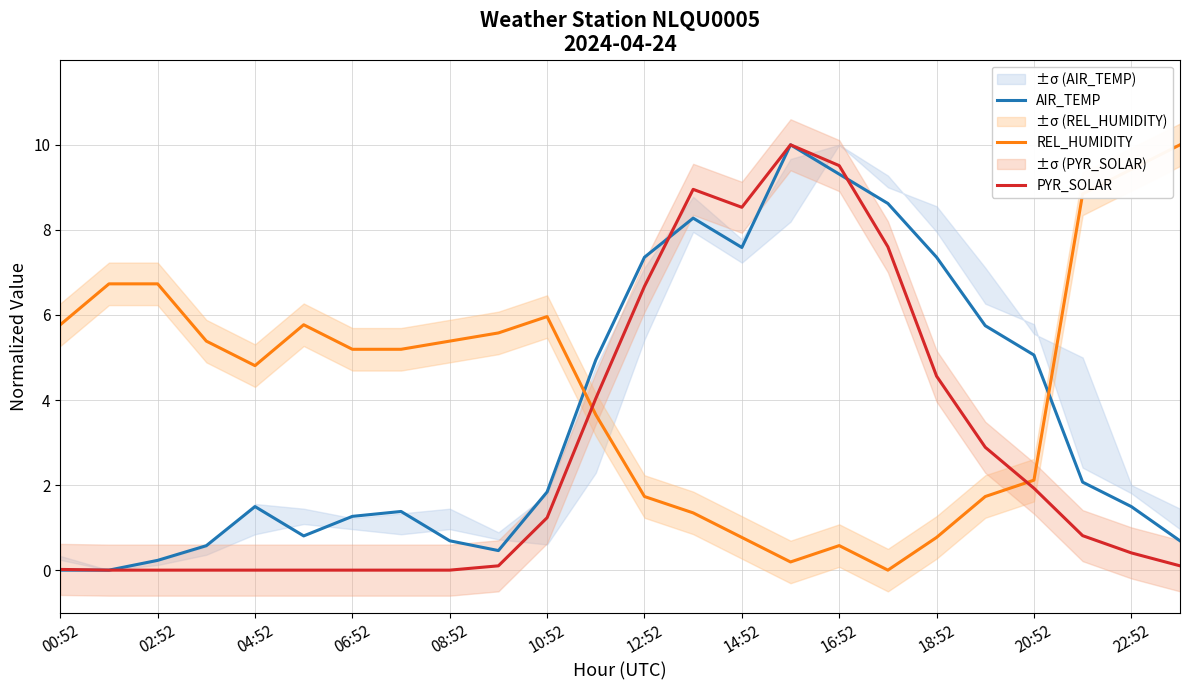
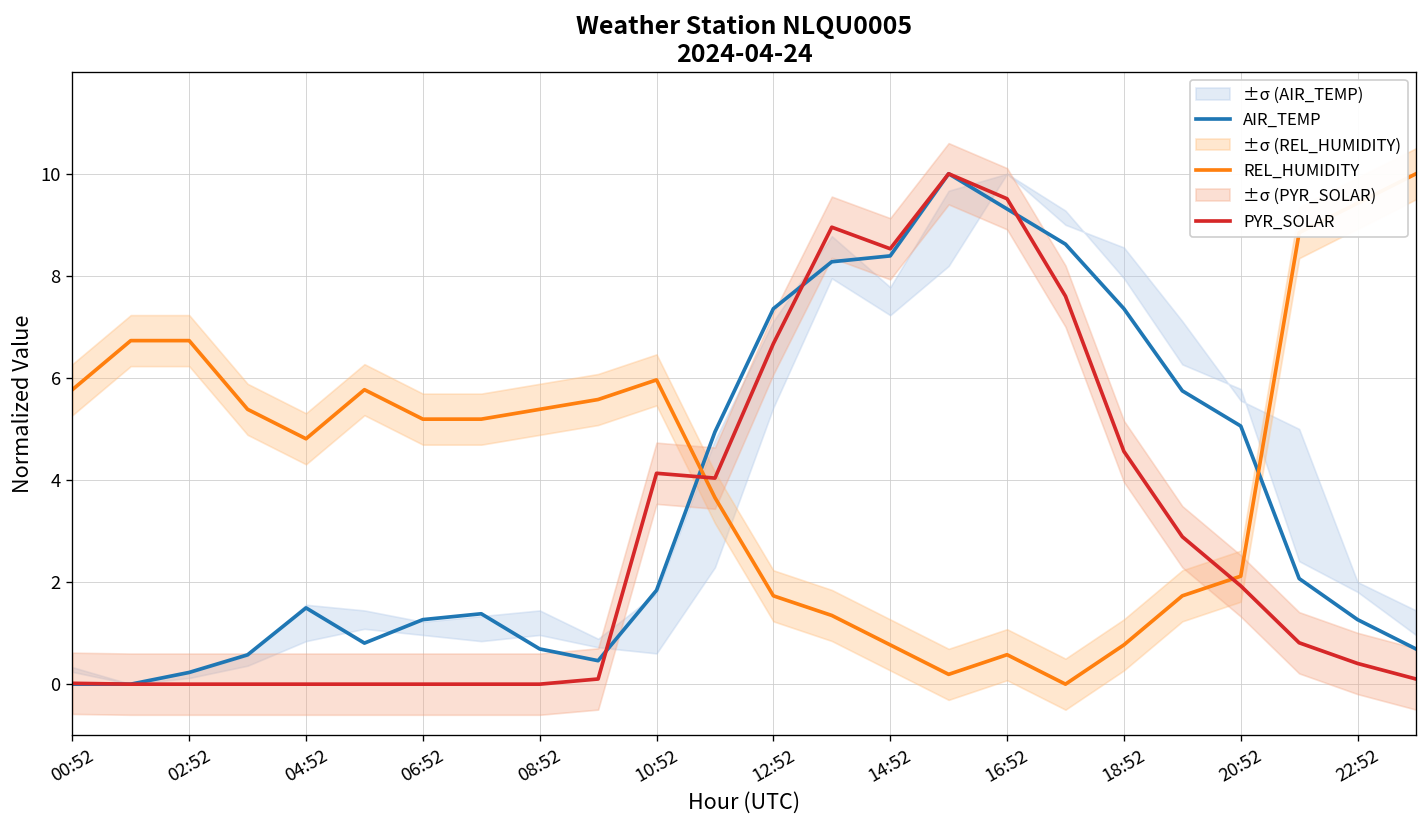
  {
    "AIR_TEMP": {
      "04:52": 1.5,
      "08:52": 0.7,
      "12:52": 7.4,
-     "14:52": 7.6,
+     "14:52": 8.4,
      "16:52": 9.3,
      "18:52": 7.4,
      "20:52": 5.1,
-     "22:52": 1.5
+     "22:52": 1.3
    },
    "±σ (AIR_TEMP)": {
      "16:52": 0.0
    },
    "REL_HUMIDITY": {
      "00:52": 5.8,
      "02:52": 6.7,
      "04:52": 4.8,
      "06:52": 5.2,
      "08:52": 5.4,
      "10:52": 6.0,
      "12:52": 1.7,
      "14:52": 0.8,
      "16:52": 0.6,
      "18:52": 0.8,
      "20:52": 2.1
    },
    "PYR_SOLAR": {
      "02:52": 0.0,
      "04:52": 0.0,
      "06:52": 0.0,
      "08:52": 0.0,
-     "10:52": 1.2,
+     "10:52": 4.1,
      "12:52": 6.7,
      "14:52": 8.5,
      "16:52": 9.5,
      "18:52": 4.6,
      "20:52": 1.9,
      "22:52": 0.4
    }
  }
